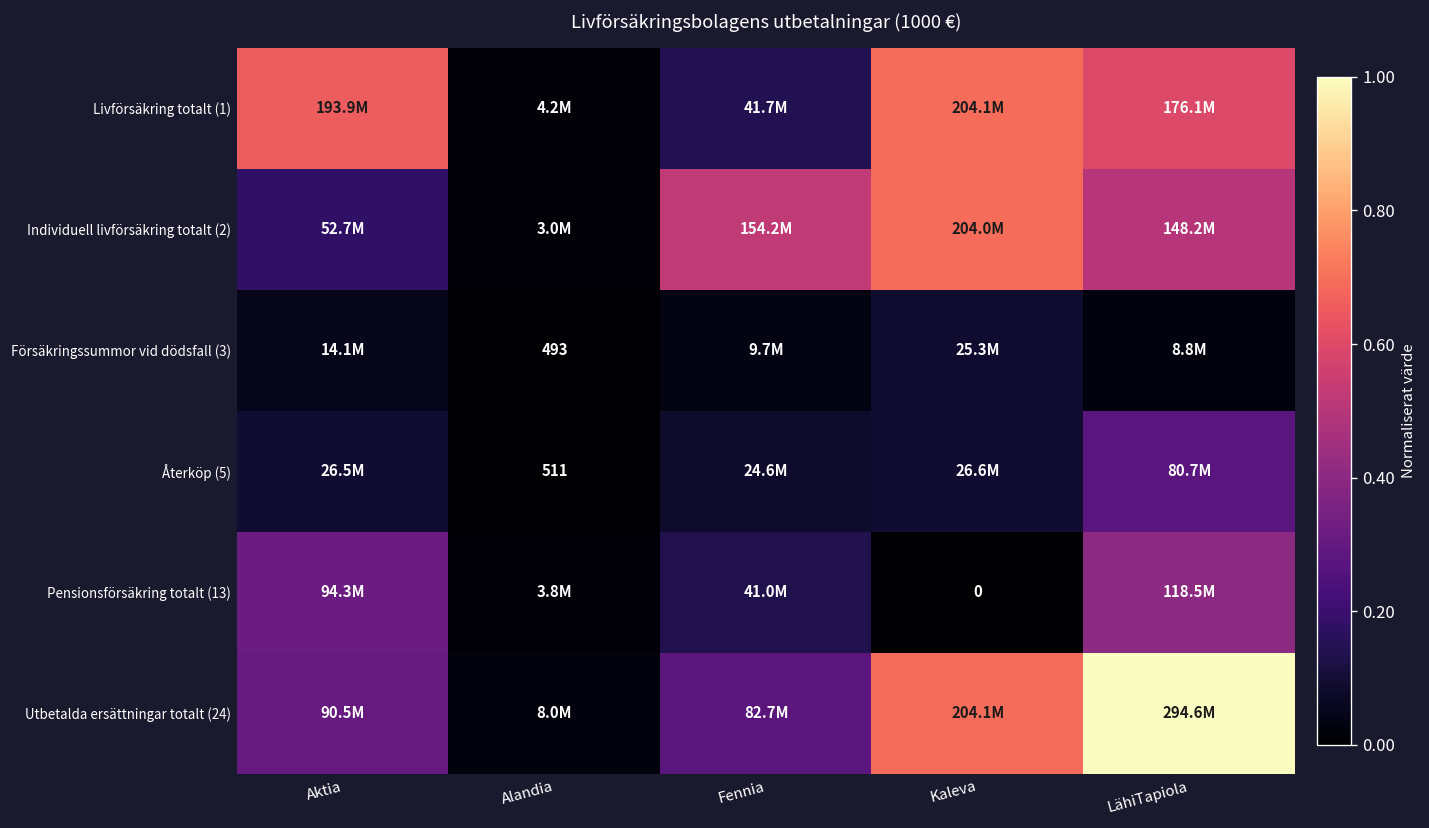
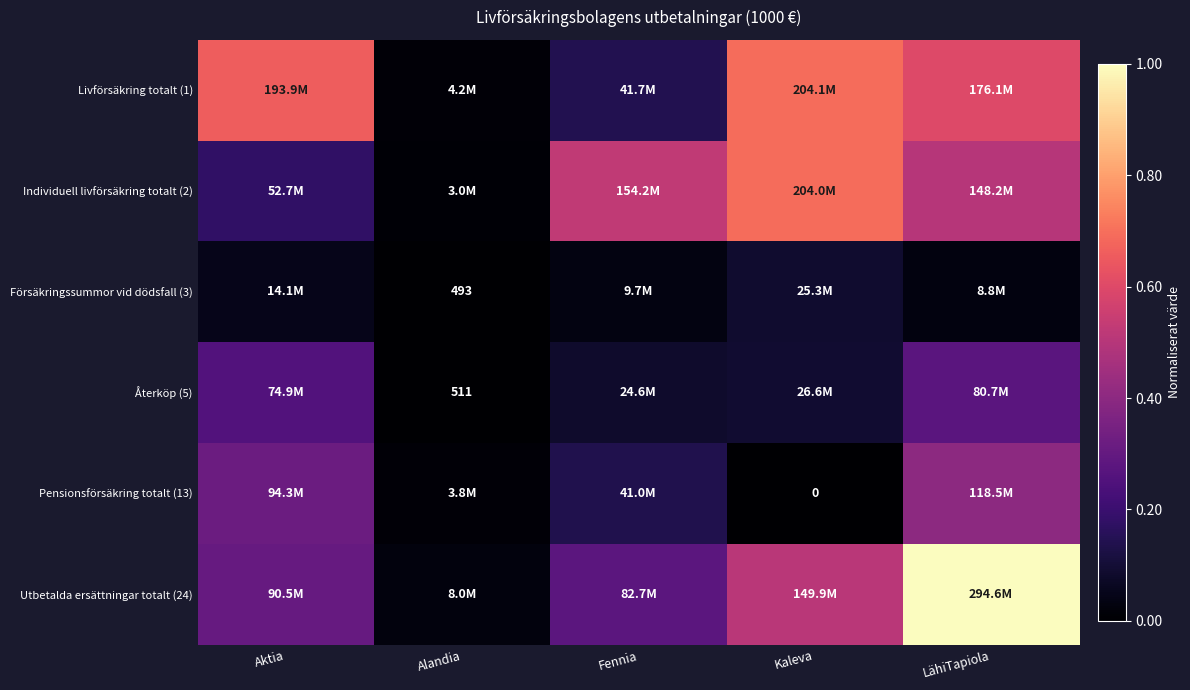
  {
    "Livförsäkring totalt (1)": {
      "Aktia": "193.9M",
      "Alandia": "4.2M",
      "Fennia": "41.7M",
      "Kaleva": "204.1M",
      "LähiTapiola": "176.1M"
    },
    "Individuell livförsäkring totalt (2)": {
      "Aktia": "52.7M",
      "Alandia": "3.0M",
      "Fennia": "154.2M",
      "Kaleva": "204.0M",
      "LähiTapiola": "148.2M"
    },
    "Försäkringssummor vid dödsfall (3)": {
      "Aktia": "14.1M",
      "Alandia": "493",
      "Fennia": "9.7M",
      "Kaleva": "25.3M",
      "LähiTapiola": "8.8M"
    },
    "Återköp (5)": {
-     "Aktia": "26.5M",
+     "Aktia": "74.9M",
      "Alandia": "511",
      "Fennia": "24.6M",
      "Kaleva": "26.6M",
      "LähiTapiola": "80.7M"
    },
    "Pensionsförsäkring totalt (13)": {
      "Aktia": "94.3M",
      "Alandia": "3.8M",
      "Fennia": "41.0M",
      "Kaleva": "0",
      "LähiTapiola": "118.5M"
    },
    "Utbetalda ersättningar totalt (24)": {
      "Aktia": "90.5M",
      "Alandia": "8.0M",
      "Fennia": "82.7M",
-     "Kaleva": "204.1M",
+     "Kaleva": "149.9M",
      "LähiTapiola": "294.6M"
    }
  }
